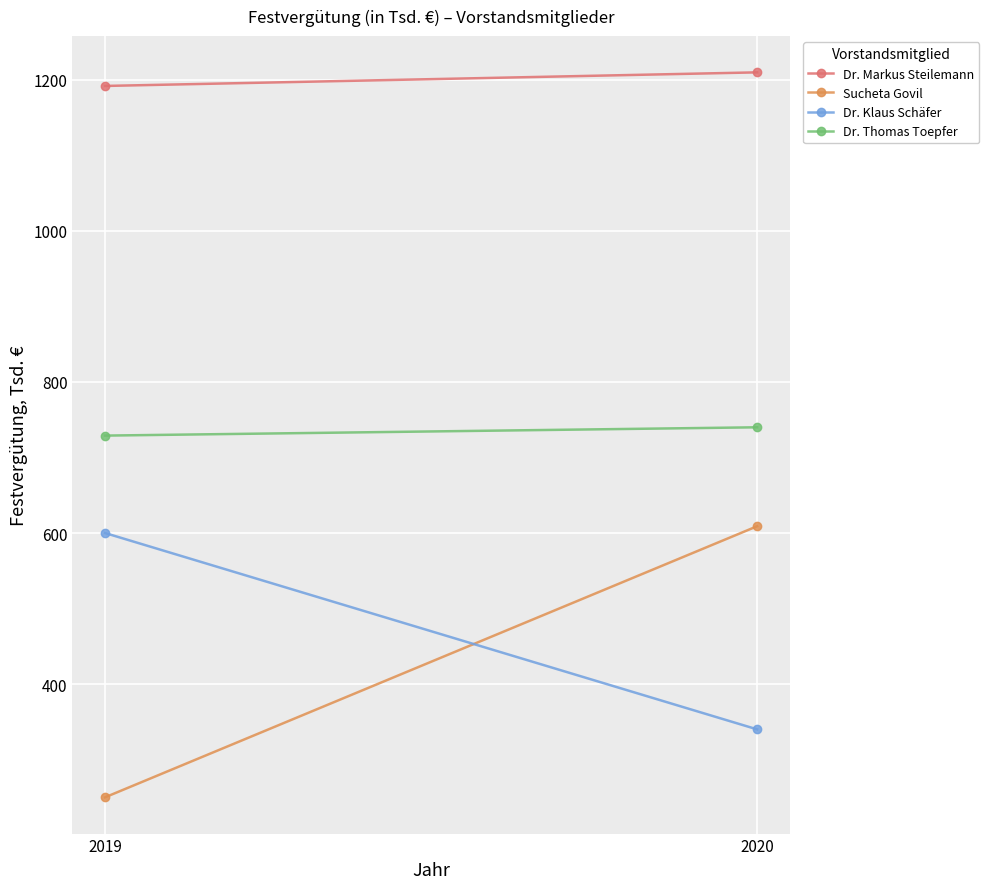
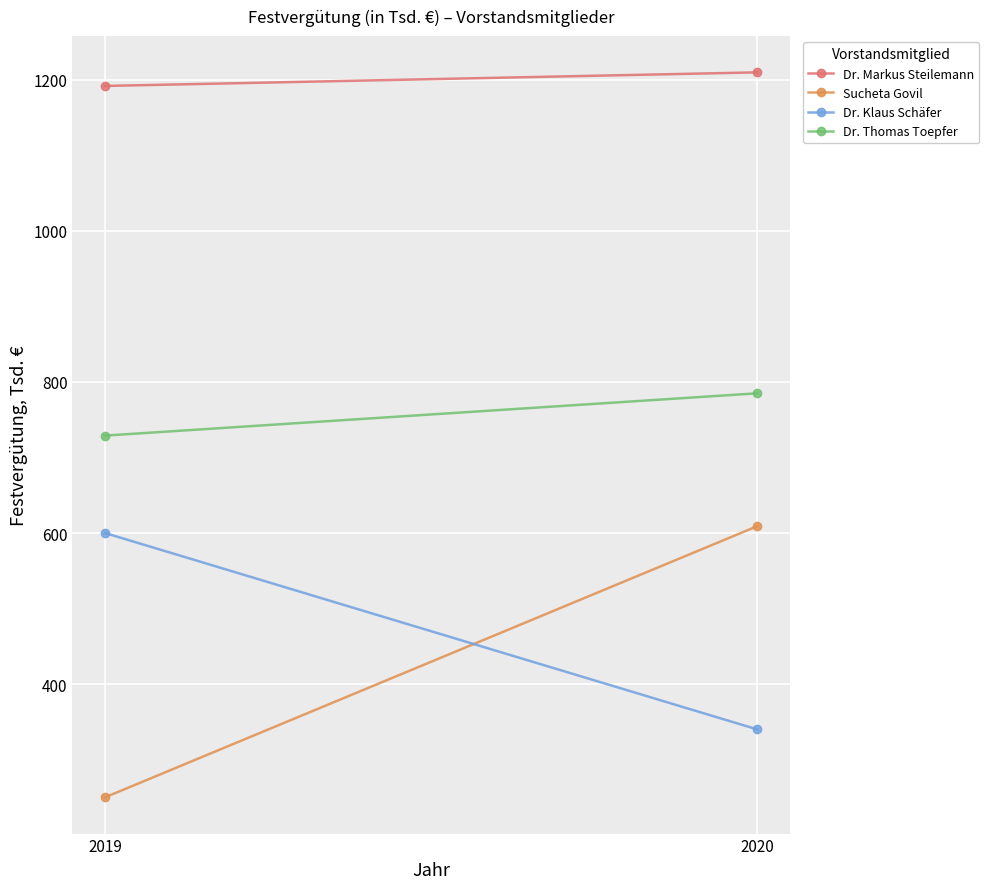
  {
    "Dr. Klaus Schäfer": {
      "2019": 600,
      "2020": 340
    },
    "Dr. Thomas Toepfer": {
      "2019": 730,
-     "2020": 740
+     "2020": 790
    }
  }
